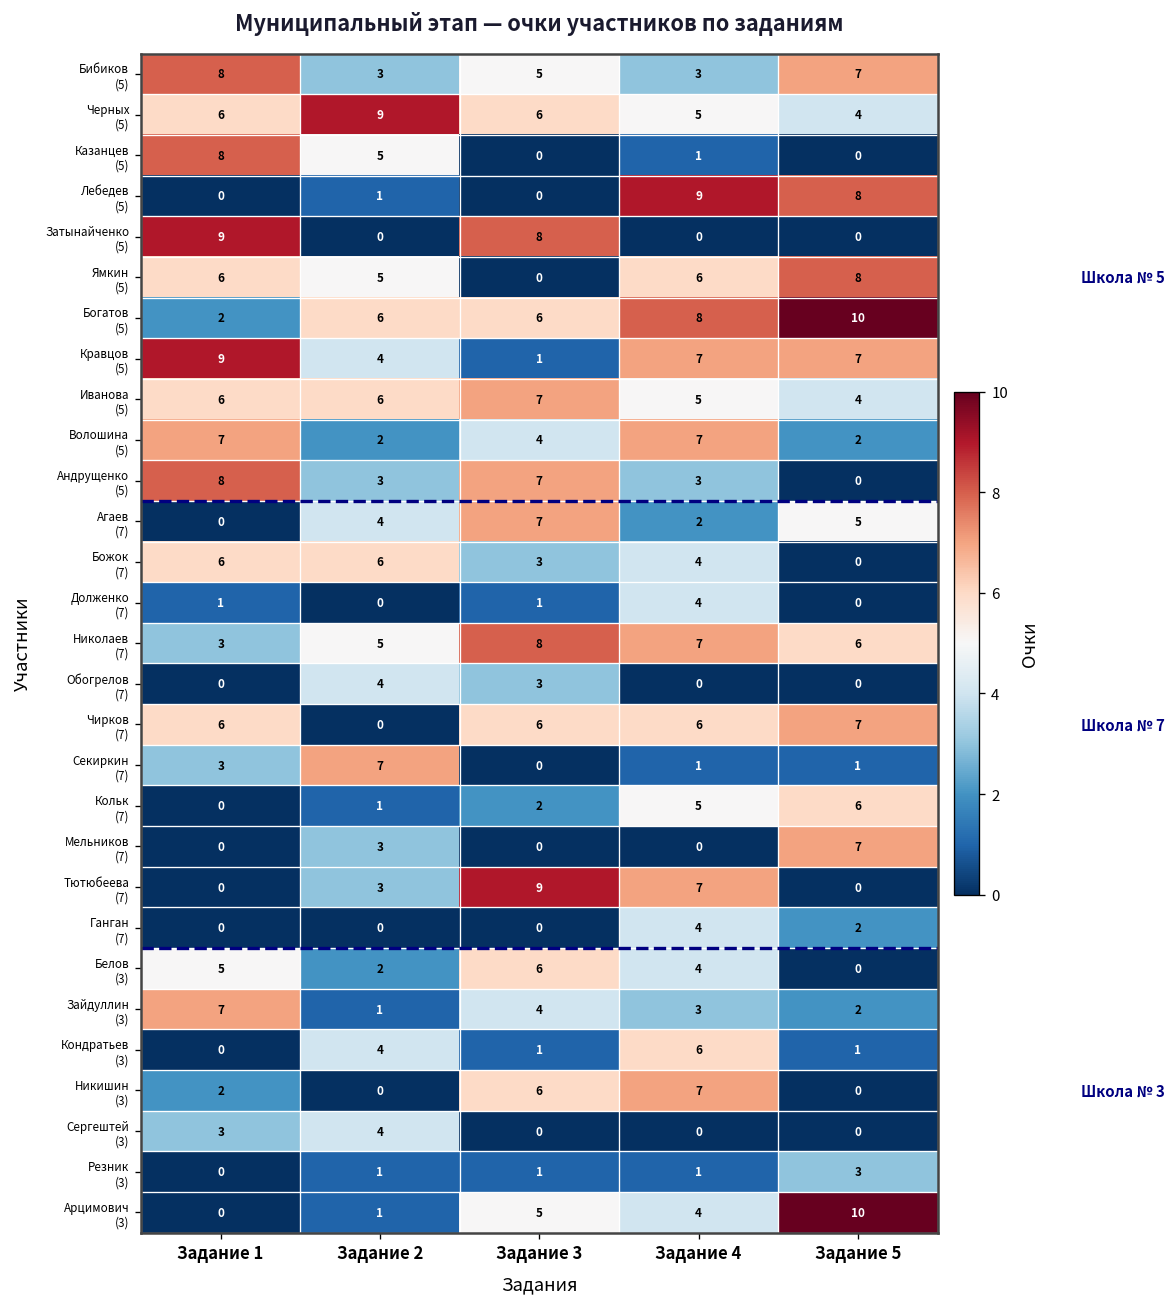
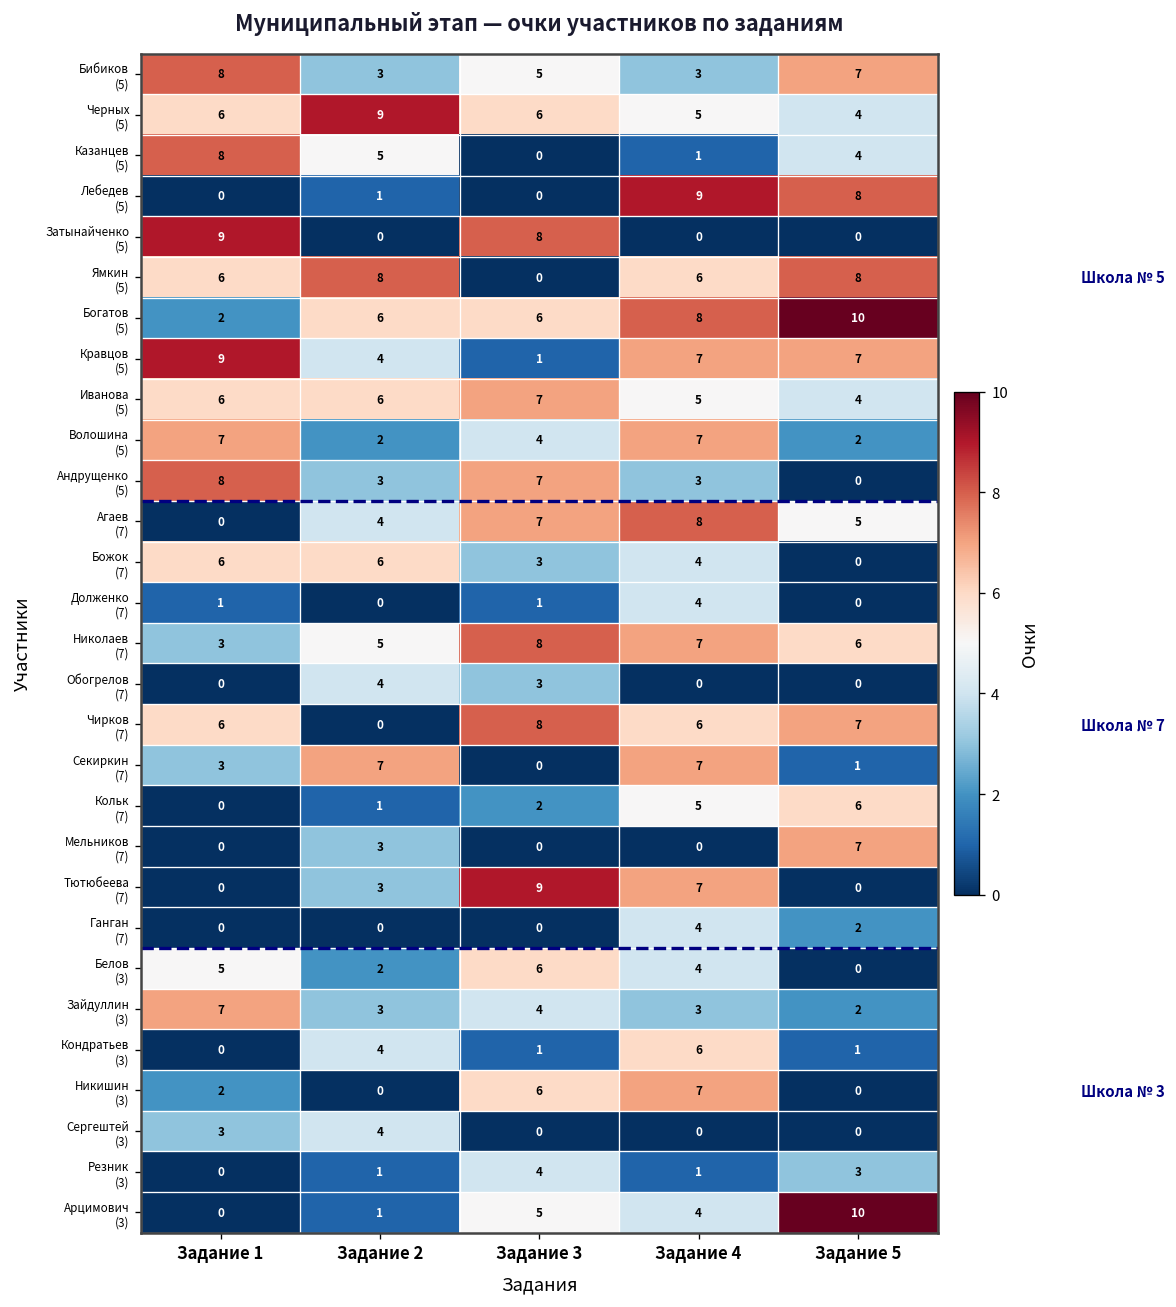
  {
    "Бибиков (5)": {
      "Задание 1": 8,
      "Задание 2": 3,
      "Задание 3": 5,
      "Задание 4": 3,
      "Задание 5": 7
    },
    "Черных (5)": {
      "Задание 1": 6,
      "Задание 2": 9,
      "Задание 3": 6,
      "Задание 4": 5,
      "Задание 5": 4
    },
    "Казанцев (5)": {
      "Задание 1": 8,
      "Задание 2": 5,
      "Задание 3": 0,
      "Задание 4": 1,
-     "Задание 5": 0
+     "Задание 5": 4
    },
    "Лебедев (5)": {
      "Задание 1": 0,
      "Задание 2": 1,
      "Задание 3": 0,
      "Задание 4": 9,
      "Задание 5": 8
    },
    "Затынайченко (5)": {
      "Задание 1": 9,
      "Задание 2": 0,
      "Задание 3": 8,
      "Задание 4": 0,
      "Задание 5": 0
    },
    "Ямкин (5)": {
      "Задание 1": 6,
-     "Задание 2": 5,
+     "Задание 2": 8,
      "Задание 3": 0,
      "Задание 4": 6,
      "Задание 5": 8
    },
    "Богатов (5)": {
      "Задание 1": 2,
      "Задание 2": 6,
      "Задание 3": 6,
      "Задание 4": 8,
      "Задание 5": 10
    },
    "Кравцов (5)": {
      "Задание 1": 9,
      "Задание 2": 4,
      "Задание 3": 1,
      "Задание 4": 7,
      "Задание 5": 7
    },
    "Иванова (5)": {
      "Задание 1": 6,
      "Задание 2": 6,
      "Задание 3": 7,
      "Задание 4": 5,
      "Задание 5": 4
    },
    "Волошина (5)": {
      "Задание 1": 7,
      "Задание 2": 2,
      "Задание 3": 4,
      "Задание 4": 7,
      "Задание 5": 2
    },
    "Андрущенко (5)": {
      "Задание 1": 8,
      "Задание 2": 3,
      "Задание 3": 7,
      "Задание 4": 3,
      "Задание 5": 0
    },
    "Агаев (7)": {
      "Задание 1": 0,
      "Задание 2": 4,
      "Задание 3": 7,
-     "Задание 4": 2,
+     "Задание 4": 8,
      "Задание 5": 5
    },
    "Божок (7)": {
      "Задание 1": 6,
      "Задание 2": 6,
      "Задание 3": 3,
      "Задание 4": 4,
      "Задание 5": 0
    },
    "Долженко (7)": {
      "Задание 1": 1,
      "Задание 2": 0,
      "Задание 3": 1,
      "Задание 4": 4,
      "Задание 5": 0
    },
    "Николаев (7)": {
      "Задание 1": 3,
      "Задание 2": 5,
      "Задание 3": 8,
      "Задание 4": 7,
      "Задание 5": 6
    },
    "Обогрелов (7)": {
      "Задание 1": 0,
      "Задание 2": 4,
      "Задание 3": 3,
      "Задание 4": 0,
      "Задание 5": 0
    },
    "Чирков (7)": {
      "Задание 1": 6,
      "Задание 2": 0,
-     "Задание 3": 6,
+     "Задание 3": 8,
      "Задание 4": 6,
      "Задание 5": 7
    },
    "Секиркин (7)": {
      "Задание 1": 3,
      "Задание 2": 7,
      "Задание 3": 0,
-     "Задание 4": 1,
+     "Задание 4": 7,
      "Задание 5": 1
    },
    "Кольк (7)": {
      "Задание 1": 0,
      "Задание 2": 1,
      "Задание 3": 2,
      "Задание 4": 5,
      "Задание 5": 6
    },
    "Мельников (7)": {
      "Задание 1": 0,
      "Задание 2": 3,
      "Задание 3": 0,
      "Задание 4": 0,
      "Задание 5": 7
    },
    "Тютюбеева (7)": {
      "Задание 1": 0,
      "Задание 2": 3,
      "Задание 3": 9,
      "Задание 4": 7,
      "Задание 5": 0
    },
    "Ганган (7)": {
      "Задание 1": 0,
      "Задание 2": 0,
      "Задание 3": 0,
      "Задание 4": 4,
      "Задание 5": 2
    },
    "Белов (3)": {
      "Задание 1": 5,
      "Задание 2": 2,
      "Задание 3": 6,
      "Задание 4": 4,
      "Задание 5": 0
    },
    "Зайдуллин (3)": {
      "Задание 1": 7,
-     "Задание 2": 1,
+     "Задание 2": 3,
      "Задание 3": 4,
      "Задание 4": 3,
      "Задание 5": 2
    },
    "Кондратьев (3)": {
      "Задание 1": 0,
      "Задание 2": 4,
      "Задание 3": 1,
      "Задание 4": 6,
      "Задание 5": 1
    },
    "Никишин (3)": {
      "Задание 1": 2,
      "Задание 2": 0,
      "Задание 3": 6,
      "Задание 4": 7,
      "Задание 5": 0
    },
    "Сергештей (3)": {
      "Задание 1": 3,
      "Задание 2": 4,
      "Задание 3": 0,
      "Задание 4": 0,
      "Задание 5": 0
    },
    "Резник (3)": {
      "Задание 1": 0,
      "Задание 2": 1,
-     "Задание 3": 1,
+     "Задание 3": 4,
      "Задание 4": 1,
      "Задание 5": 3
    },
    "Арцимович (3)": {
      "Задание 1": 0,
      "Задание 2": 1,
      "Задание 3": 5,
      "Задание 4": 4,
      "Задание 5": 10
    }
  }
